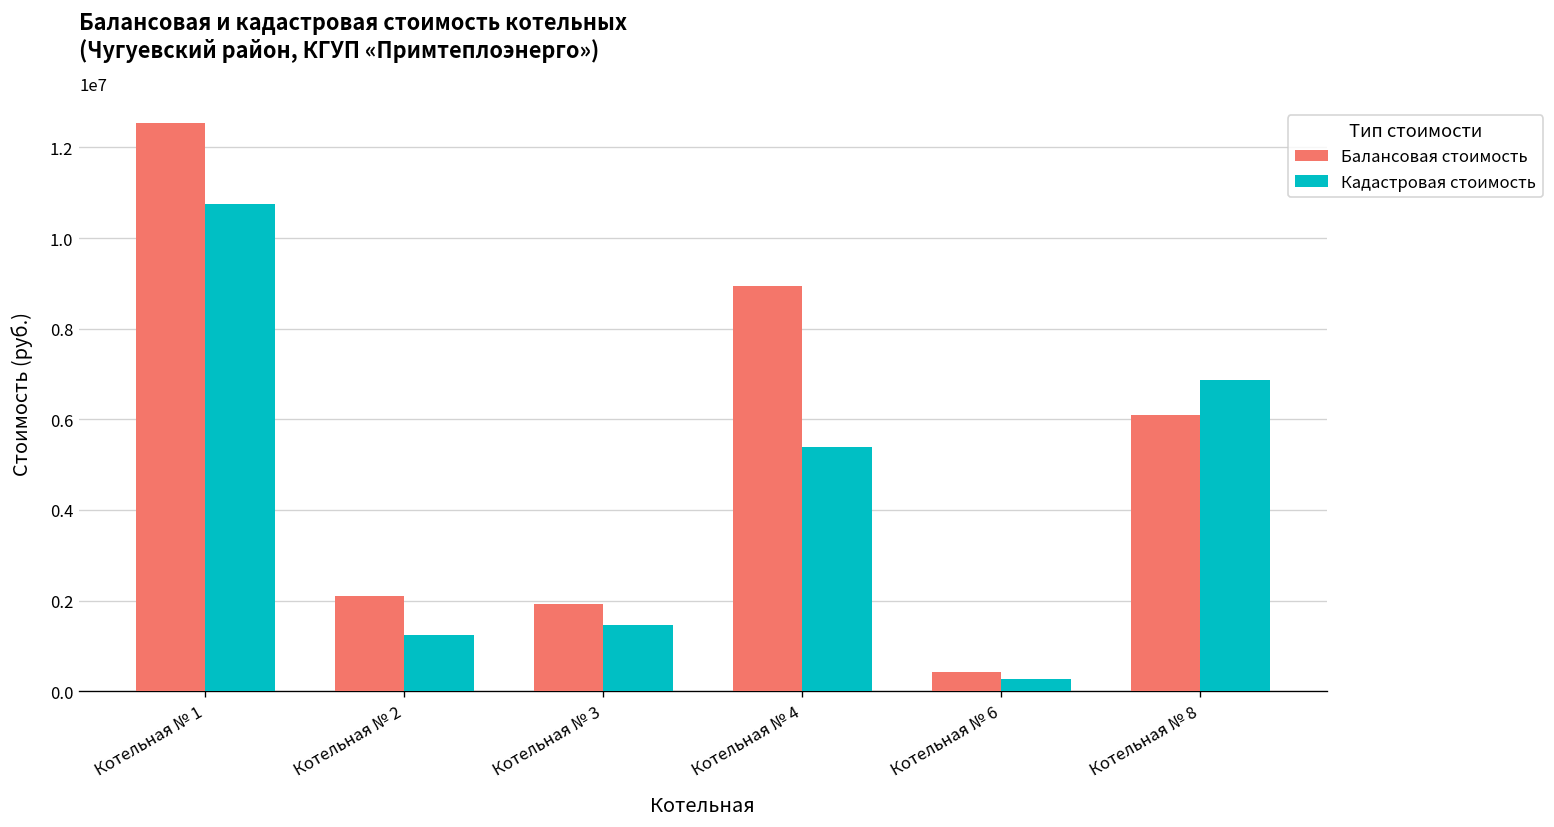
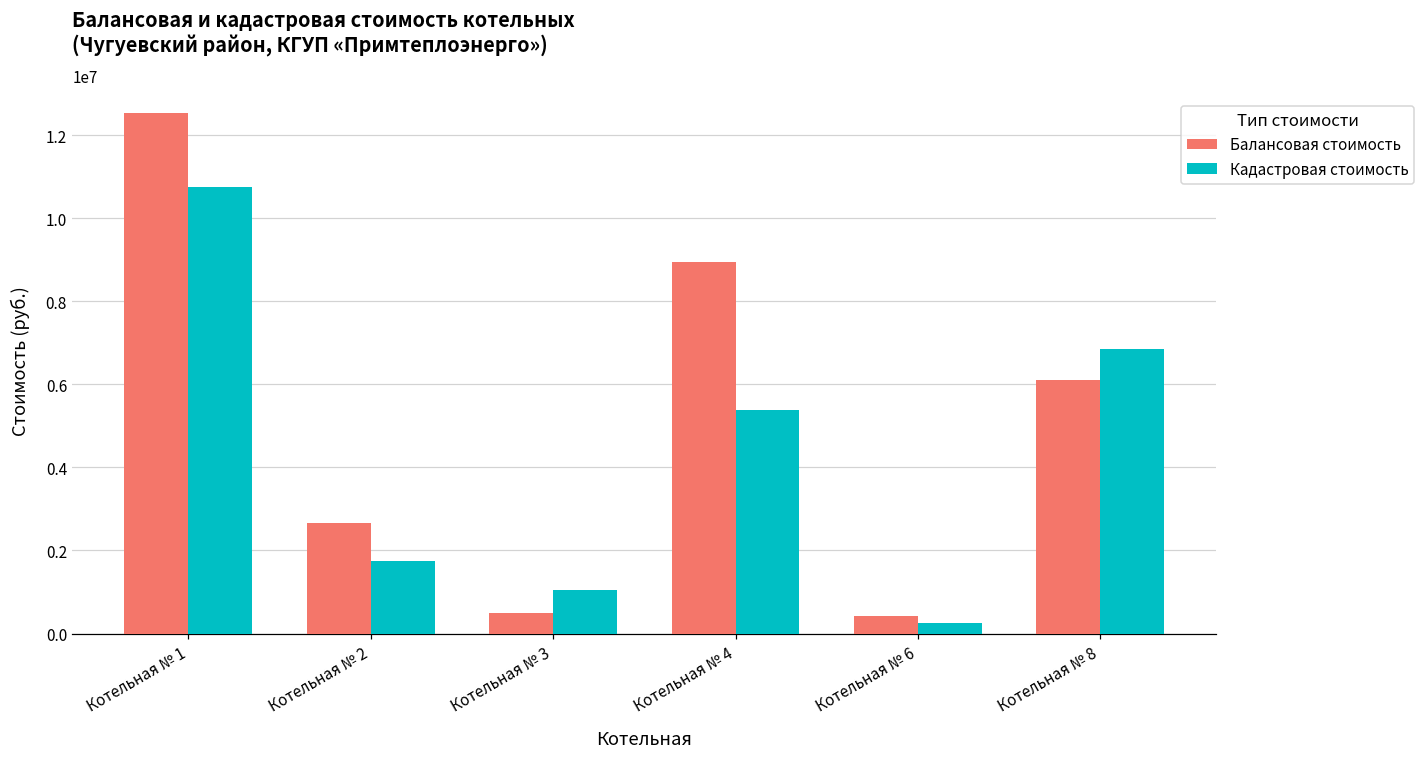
  {
    "Балансовая стоимость": {
      "Котельная № 1": 12500000,
-     "Котельная № 2": 2100000,
-     "Котельная № 3": 1900000,
+     "Котельная № 2": 2700000,
+     "Котельная № 3": 500000,
      "Котельная № 4": 8900000,
      "Котельная № 6": 400000,
      "Котельная № 8": 6100000
    },
    "Кадастровая стоимость": {
      "Котельная № 1": 10800000,
-     "Котельная № 2": 1200000,
-     "Котельная № 3": 1500000,
+     "Котельная № 2": 1800000,
+     "Котельная № 3": 1000000,
      "Котельная № 4": 5400000,
      "Котельная № 6": 300000,
      "Котельная № 8": 6900000
    }
  }
